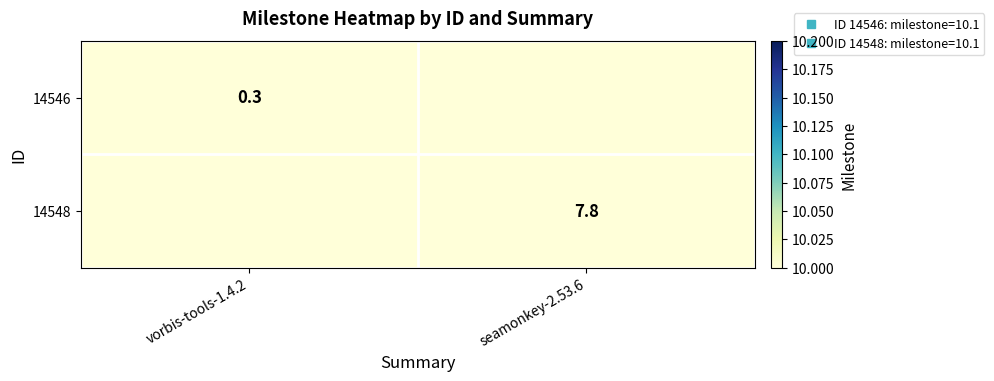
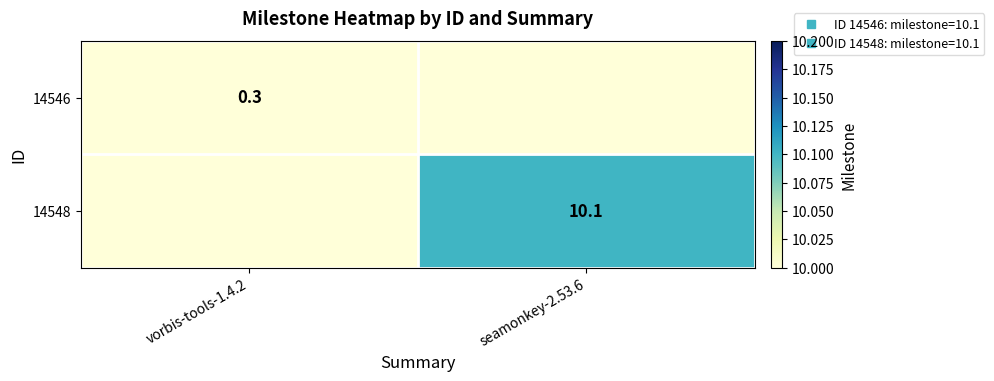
  {
    "14546": {
      "vorbis-tools-1.4.2": 0.3
    },
    "14548": {
-     "seamonkey-2.53.6": 7.8
+     "seamonkey-2.53.6": 10.1
    }
  }
